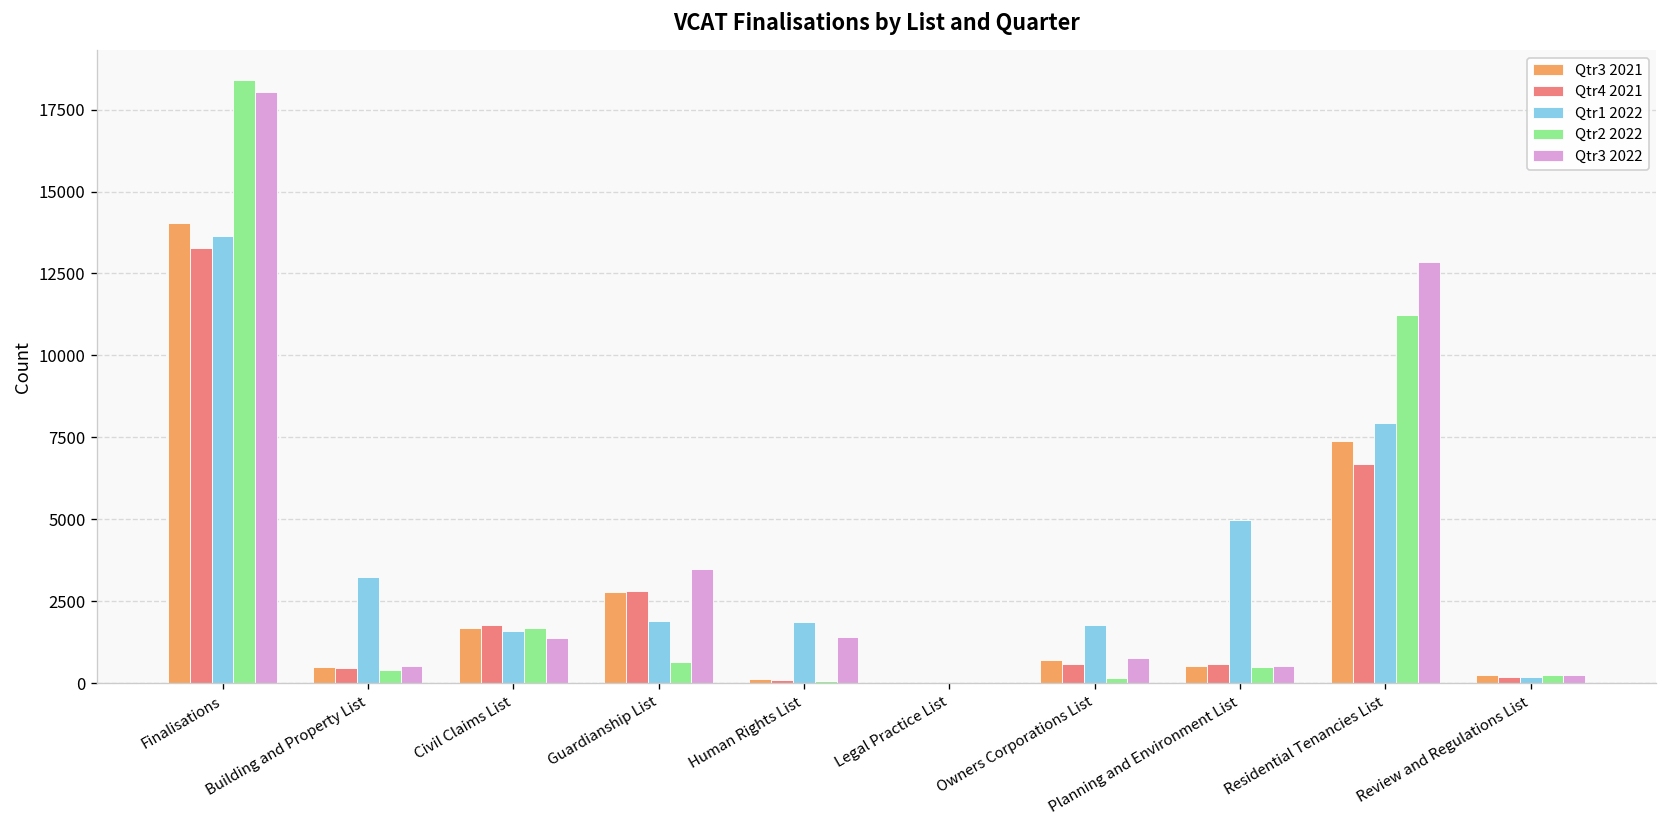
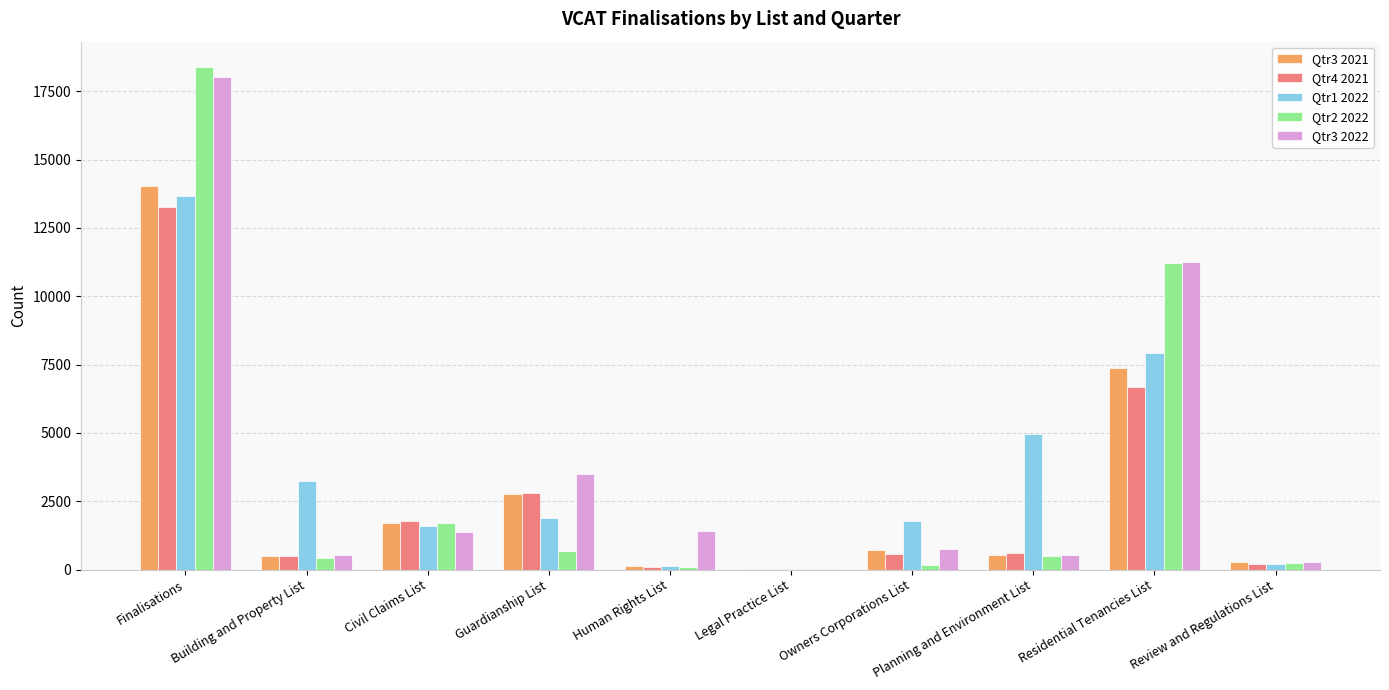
  {
    "Qtr1 2022": {
      "Finalisations": 13700,
      "Building and Property List": 3200,
      "Civil Claims List": 1600,
      "Guardianship List": 1900,
-     "Human Rights List": 1900,
+     "Human Rights List": 100,
      "Owners Corporations List": 1800,
      "Planning and Environment List": 5000,
      "Residential Tenancies List": 7900,
      "Review and Regulations List": 200
    },
    "Qtr2 2022": {
      "Finalisations": 18400,
      "Building and Property List": 400,
      "Civil Claims List": 1700,
      "Guardianship List": 700,
      "Owners Corporations List": 200,
      "Planning and Environment List": 500,
      "Residential Tenancies List": 11200,
      "Review and Regulations List": 300
    },
    "Qtr3 2022": {
      "Finalisations": 18000,
      "Building and Property List": 500,
      "Civil Claims List": 1400,
      "Guardianship List": 3500,
      "Human Rights List": 1400,
      "Owners Corporations List": 800,
      "Planning and Environment List": 500,
-     "Residential Tenancies List": 12900,
+     "Residential Tenancies List": 11200,
      "Review and Regulations List": 300
    }
  }
